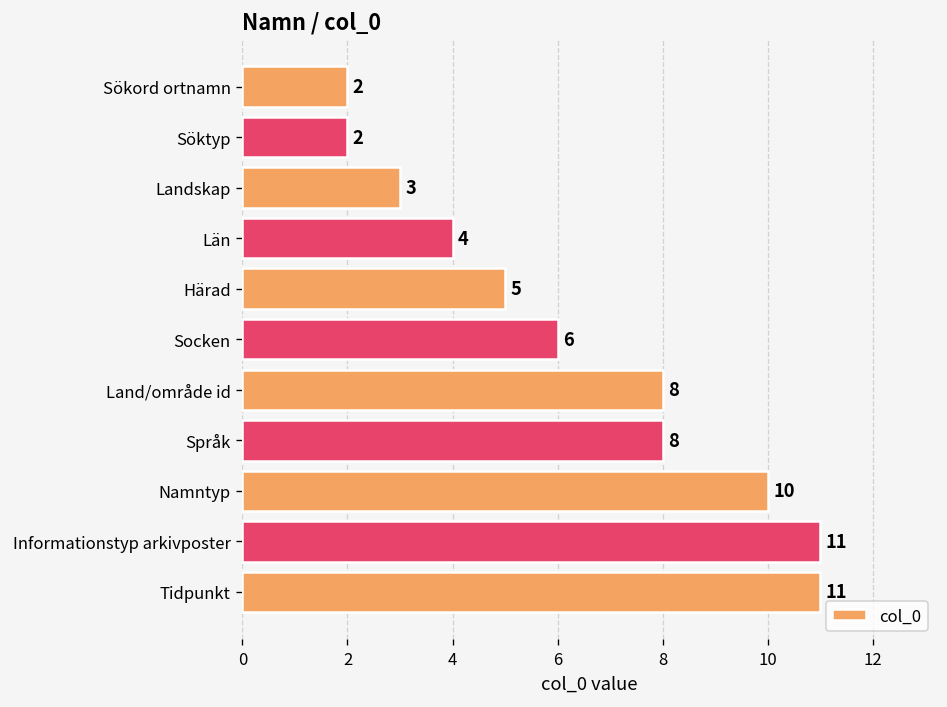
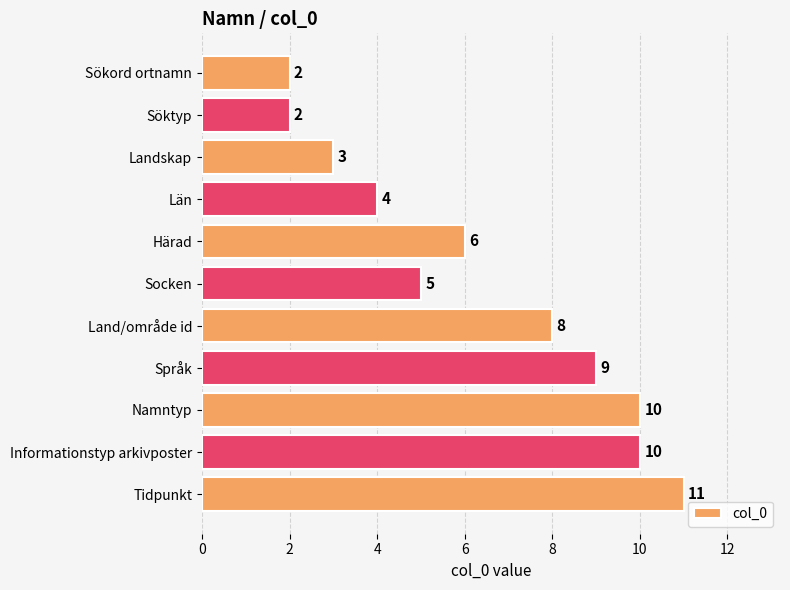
  {
    "Sökord ortnamn": 2,
    "Söktyp": 2,
    "Landskap": 3,
    "Län": 4,
-   "Härad": 5,
-   "Socken": 6,
+   "Härad": 6,
+   "Socken": 5,
    "Land/område id": 8,
-   "Språk": 8,
+   "Språk": 9,
    "Namntyp": 10,
-   "Informationstyp arkivposter": 11
+   "Informationstyp arkivposter": 10
  }
